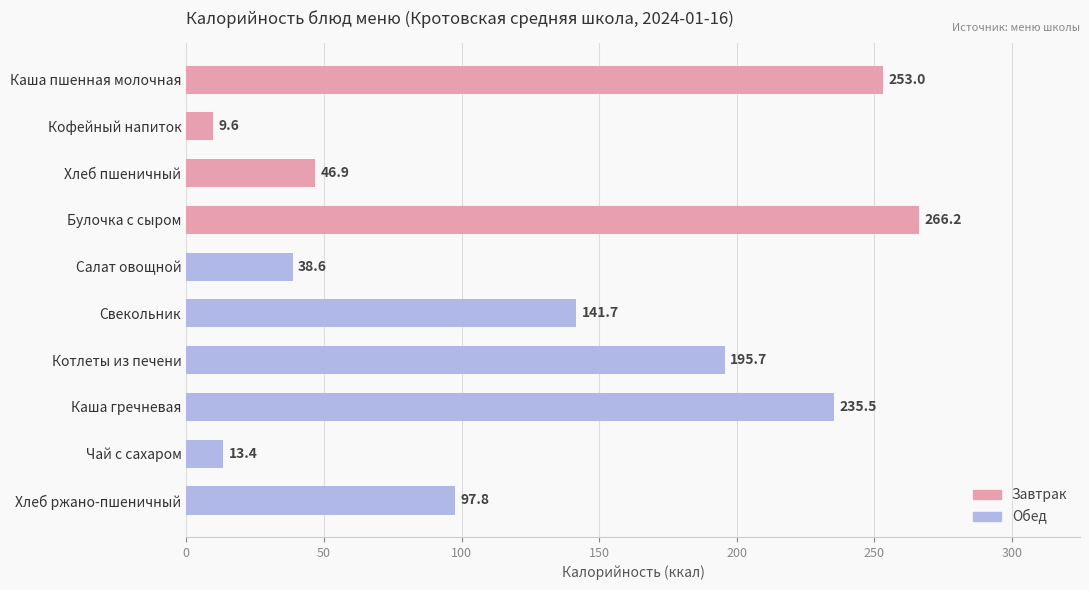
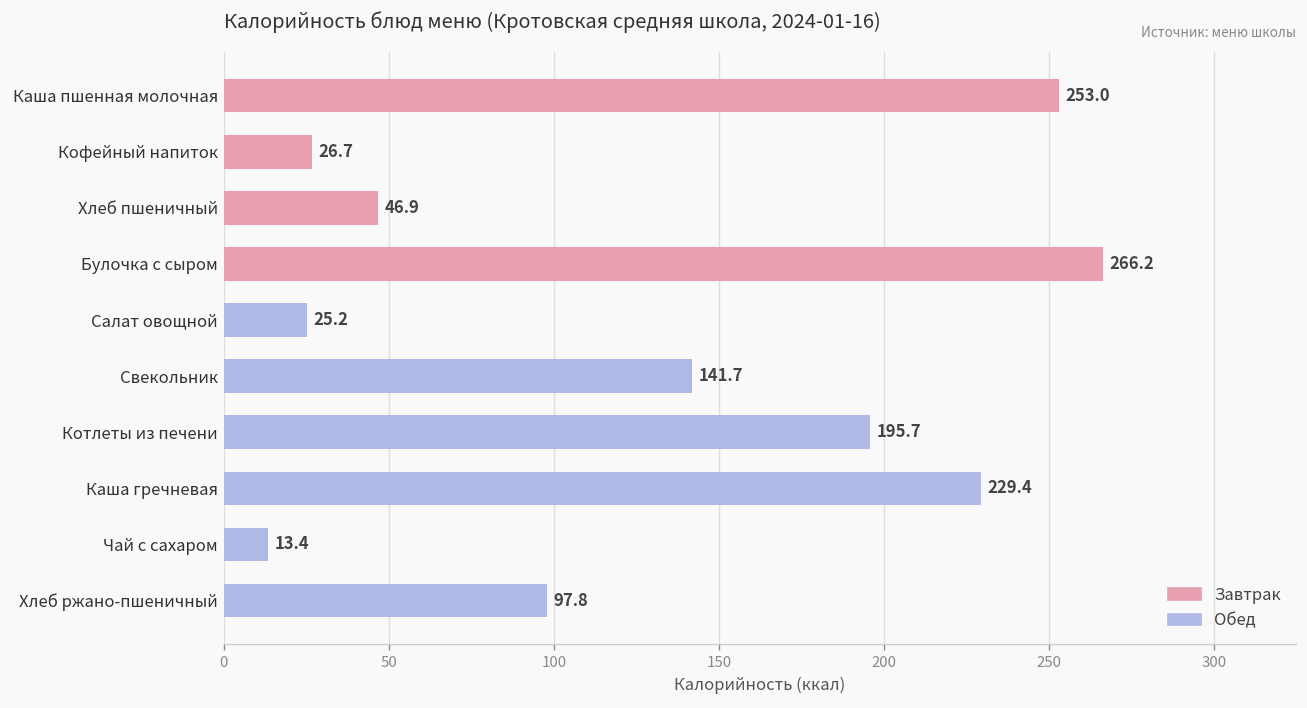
  {
    "Каша пшенная молочная": 253.0,
-   "Кофейный напиток": 9.6,
+   "Кофейный напиток": 26.7,
    "Хлеб пшеничный": 46.9,
    "Булочка с сыром": 266.2,
-   "Салат овощной": 38.6,
+   "Салат овощной": 25.2,
    "Свекольник": 141.7,
    "Котлеты из печени": 195.7,
-   "Каша гречневая": 235.5,
+   "Каша гречневая": 229.4,
    "Чай с сахаром": 13.4,
    "Хлеб ржано-пшеничный": 97.8
  }
